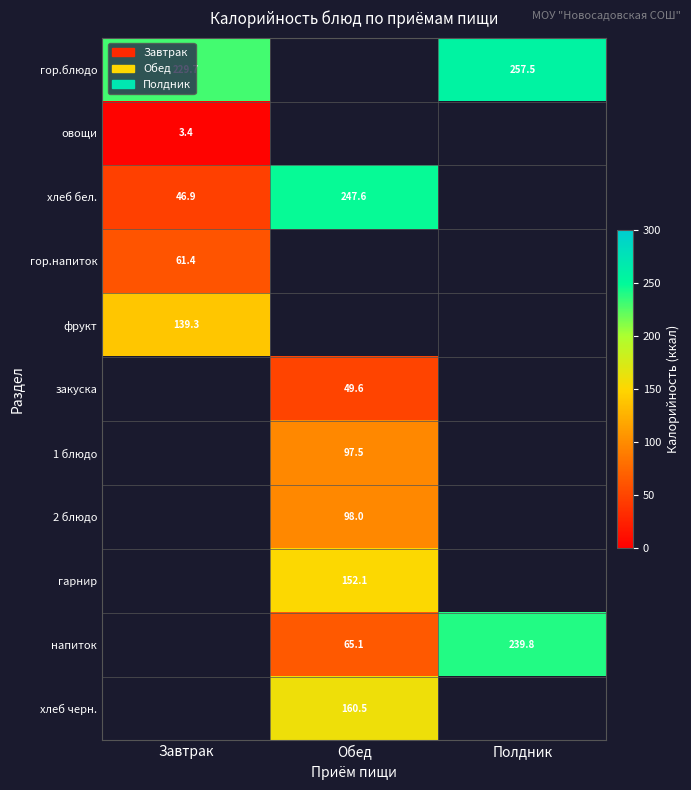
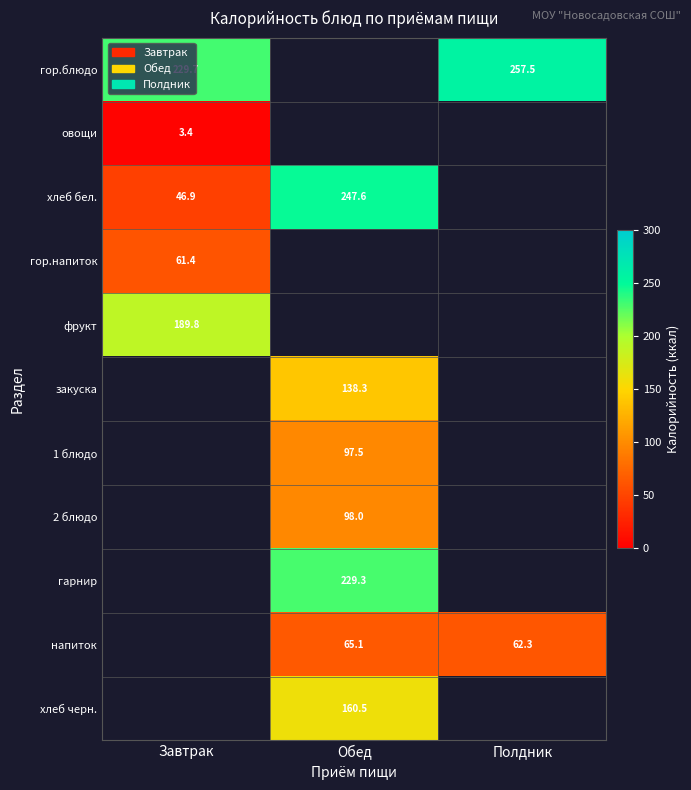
  {
    "гор.блюдо": {
      "Полдник": 257.5
    },
    "овощи": {
      "Завтрак": 3.4
    },
    "хлеб бел.": {
      "Завтрак": 46.9,
      "Обед": 247.6
    },
    "гор.напиток": {
      "Завтрак": 61.4
    },
    "фрукт": {
-     "Завтрак": 139.3
+     "Завтрак": 189.8
    },
    "закуска": {
-     "Обед": 49.6
+     "Обед": 138.3
    },
    "1 блюдо": {
      "Обед": 97.5
    },
    "2 блюдо": {
      "Обед": 98.0
    },
    "гарнир": {
-     "Обед": 152.1
+     "Обед": 229.3
    },
    "напиток": {
      "Обед": 65.1,
-     "Полдник": 239.8
+     "Полдник": 62.3
    },
    "хлеб черн.": {
      "Обед": 160.5
    }
  }
